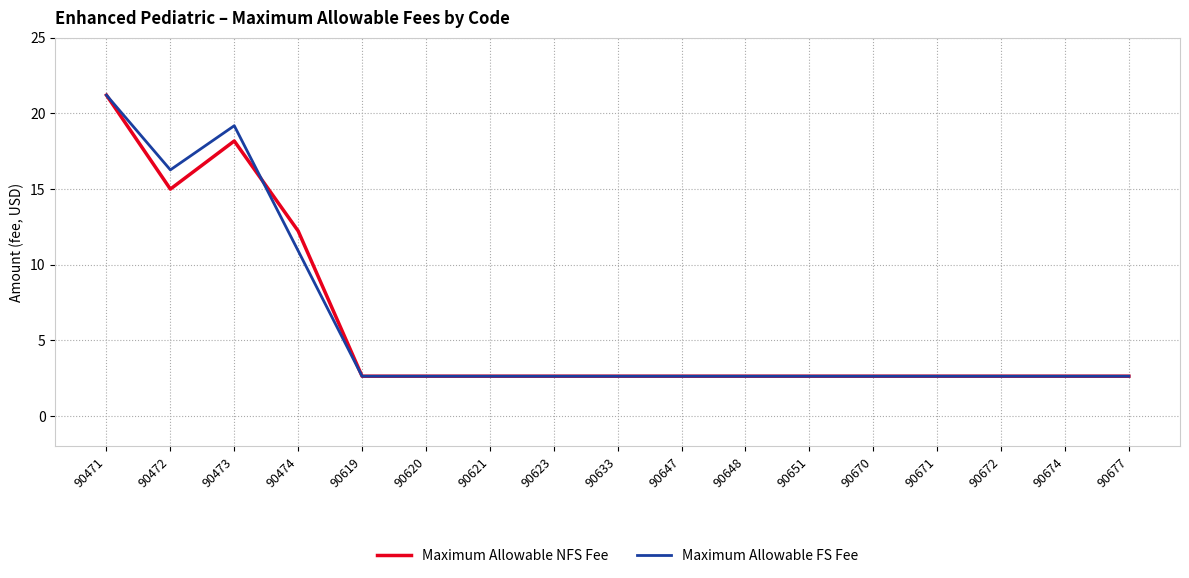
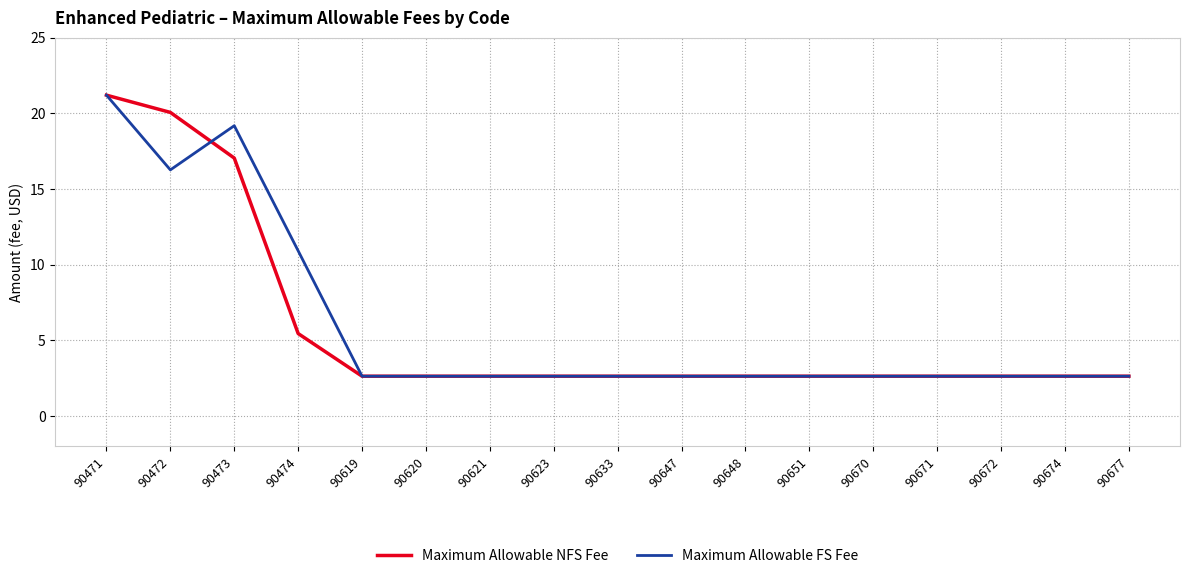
  {
    "Maximum Allowable NFS Fee": {
-     "90472": 15.0,
-     "90473": 18.2,
-     "90474": 12.2
+     "90472": 20.1,
+     "90473": 17.0,
+     "90474": 5.4
    },
    "Maximum Allowable FS Fee": {
      "90472": 16.3,
      "90473": 19.2,
      "90474": 10.9
    }
  }
